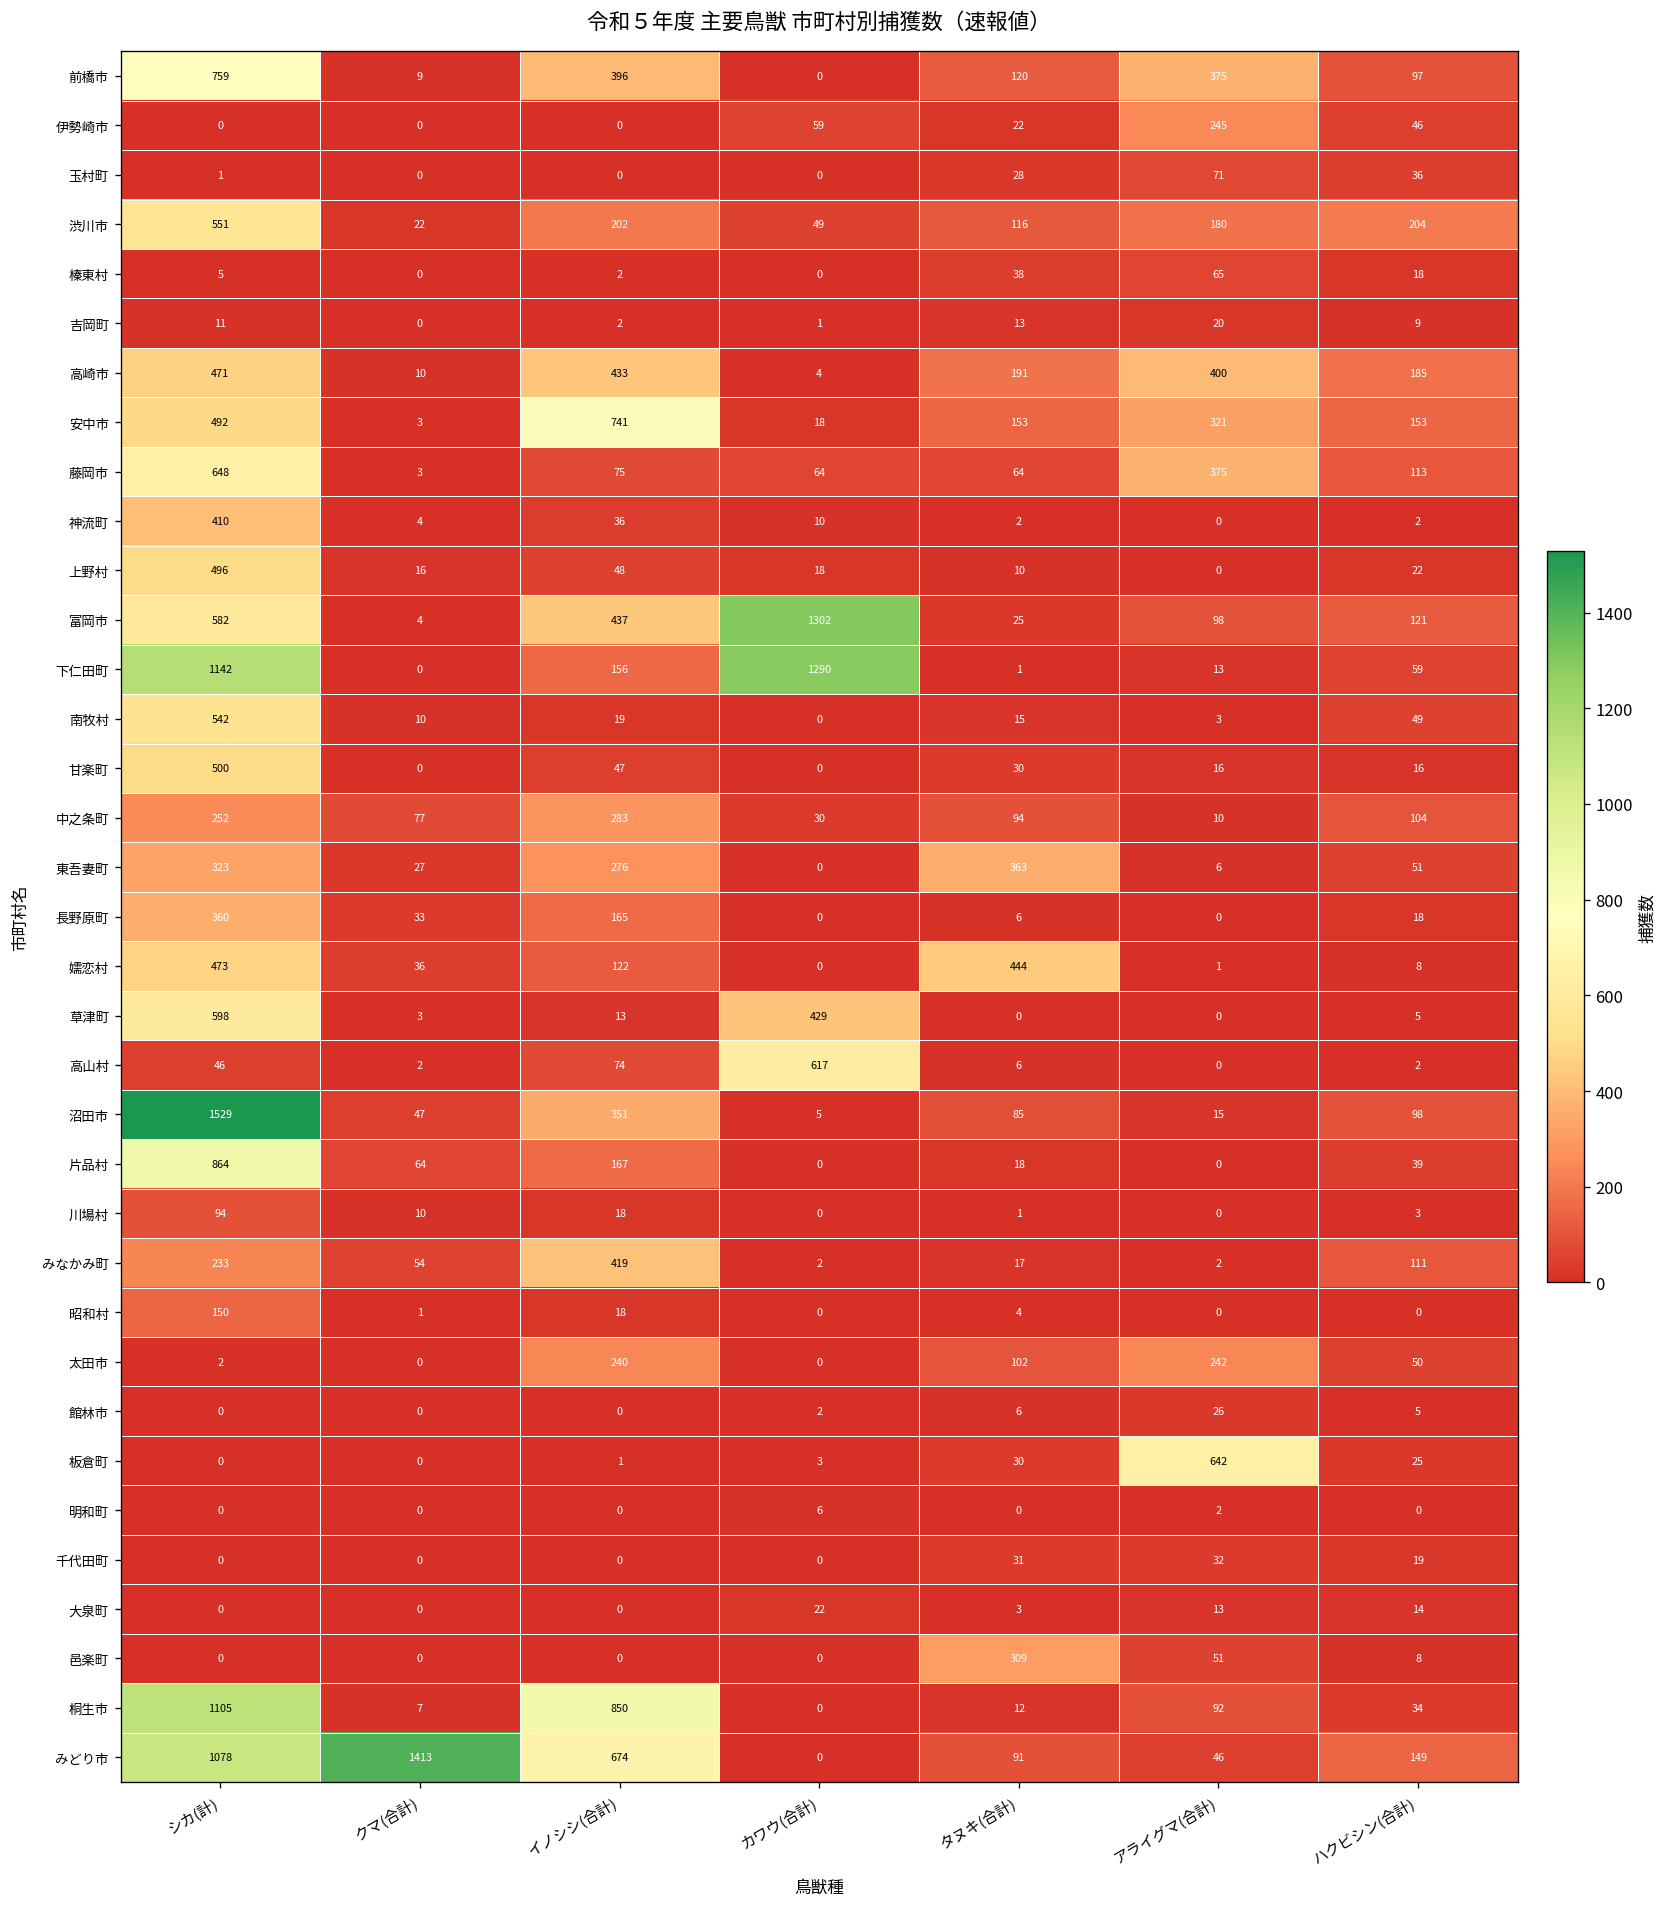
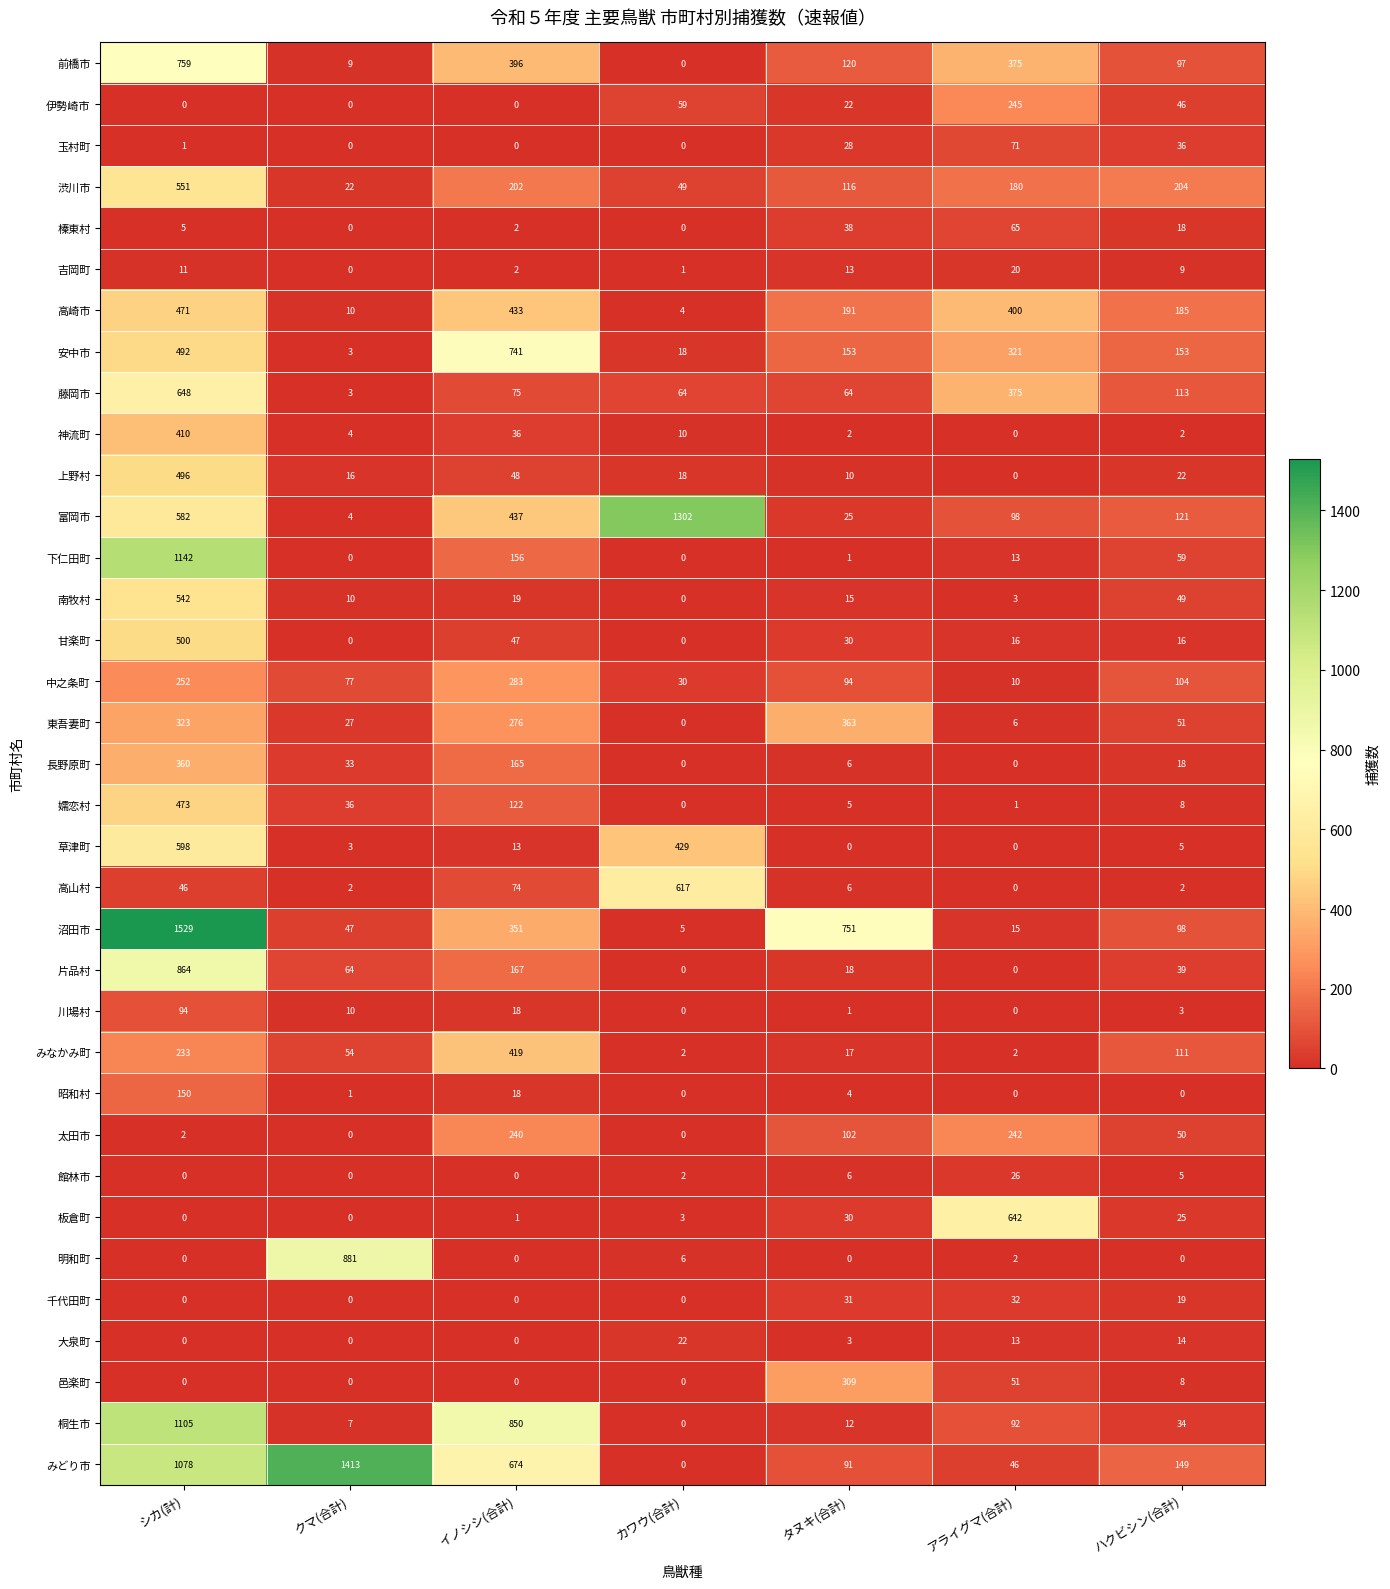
  {
    "下仁田町": {
      "シカ(計)": 1142,
      "クマ(合計)": 0,
      "イノシシ(合計)": 156,
-     "カワウ(合計)": 1290,
+     "カワウ(合計)": 0,
      "タヌキ(合計)": 1,
      "アライグマ(合計)": 13,
      "ハクビシン(合計)": 59
    },
    "嬬恋村": {
      "シカ(計)": 473,
      "クマ(合計)": 36,
      "イノシシ(合計)": 122,
      "カワウ(合計)": 0,
-     "タヌキ(合計)": 444,
+     "タヌキ(合計)": 5,
      "アライグマ(合計)": 1,
      "ハクビシン(合計)": 8
    },
    "沼田市": {
      "シカ(計)": 1529,
      "クマ(合計)": 47,
      "イノシシ(合計)": 351,
      "カワウ(合計)": 5,
-     "タヌキ(合計)": 85,
+     "タヌキ(合計)": 751,
      "アライグマ(合計)": 15,
      "ハクビシン(合計)": 98
    },
    "明和町": {
      "シカ(計)": 0,
-     "クマ(合計)": 0,
+     "クマ(合計)": 881,
      "イノシシ(合計)": 0,
      "カワウ(合計)": 6,
      "タヌキ(合計)": 0,
      "アライグマ(合計)": 2,
      "ハクビシン(合計)": 0
    }
  }
